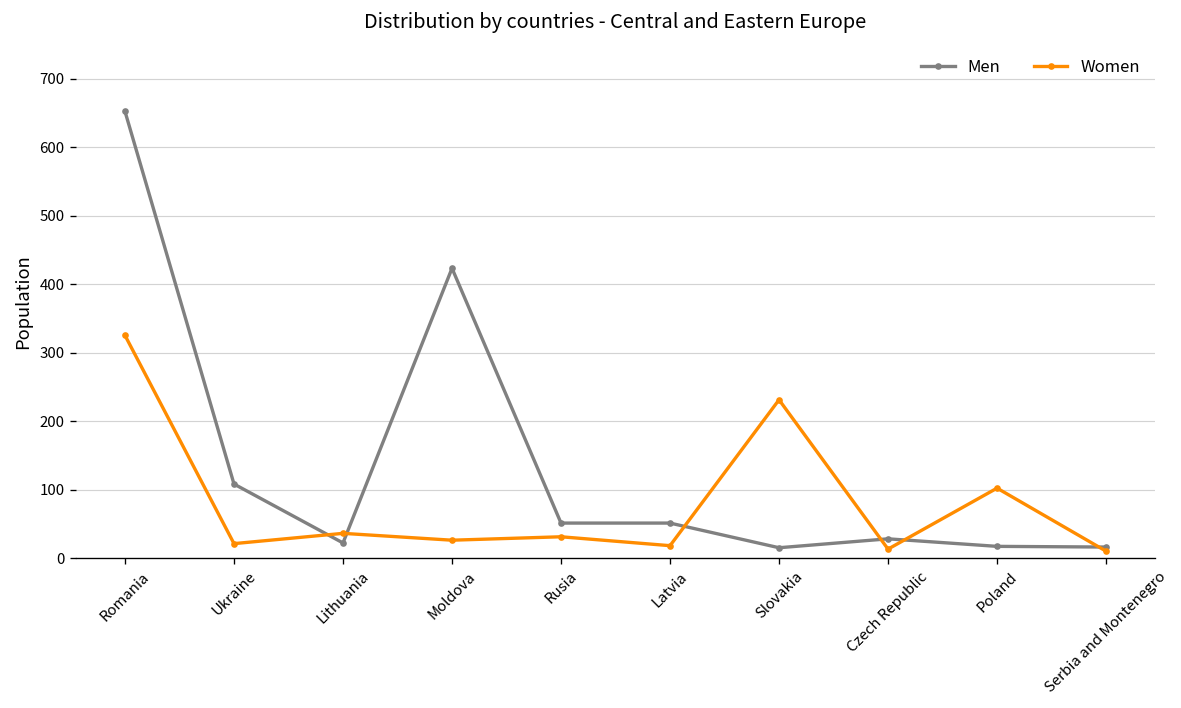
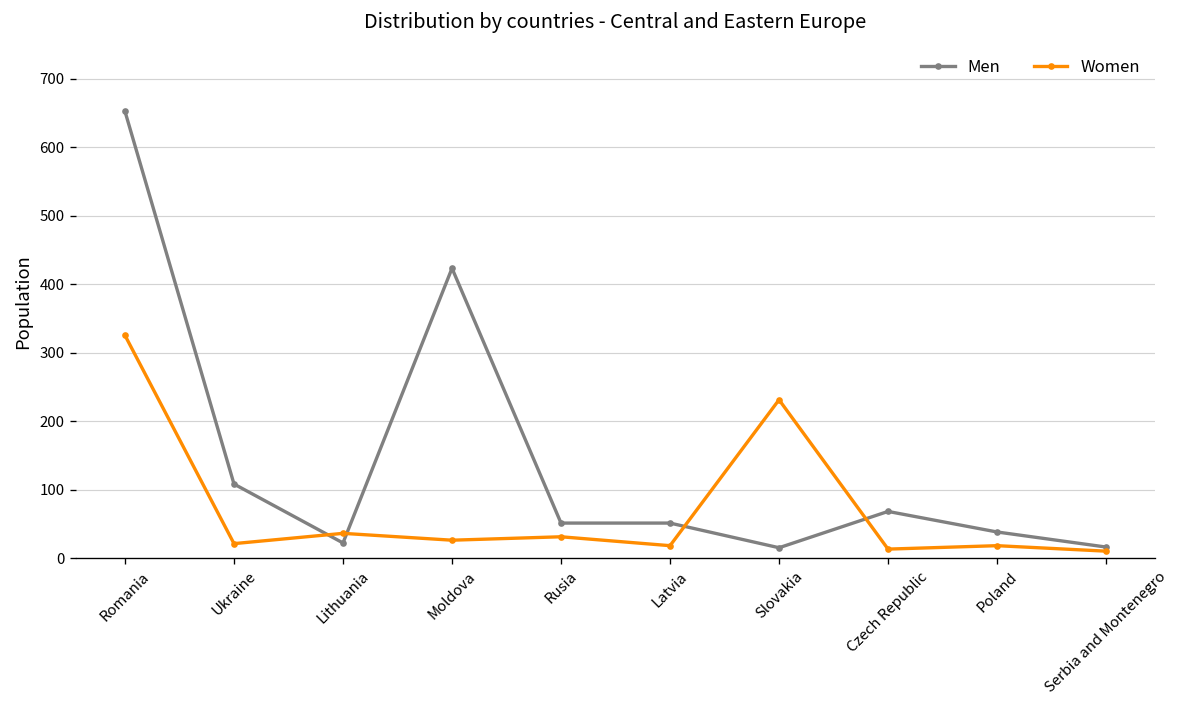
  {
    "Men": {
      "Romania": 650,
      "Ukraine": 110,
      "Lithuania": 20,
      "Moldova": 420,
      "Rusia": 50,
      "Latvia": 50,
      "Slovakia": 20,
-     "Czech Republic": 30,
-     "Poland": 20,
+     "Czech Republic": 70,
+     "Poland": 40,
      "Serbia and Montenegro": 20
    },
    "Women": {
      "Romania": 330,
      "Ukraine": 20,
      "Lithuania": 40,
      "Moldova": 30,
      "Rusia": 30,
      "Latvia": 20,
      "Slovakia": 230,
      "Czech Republic": 10,
-     "Poland": 100,
+     "Poland": 20,
      "Serbia and Montenegro": 10
    }
  }
